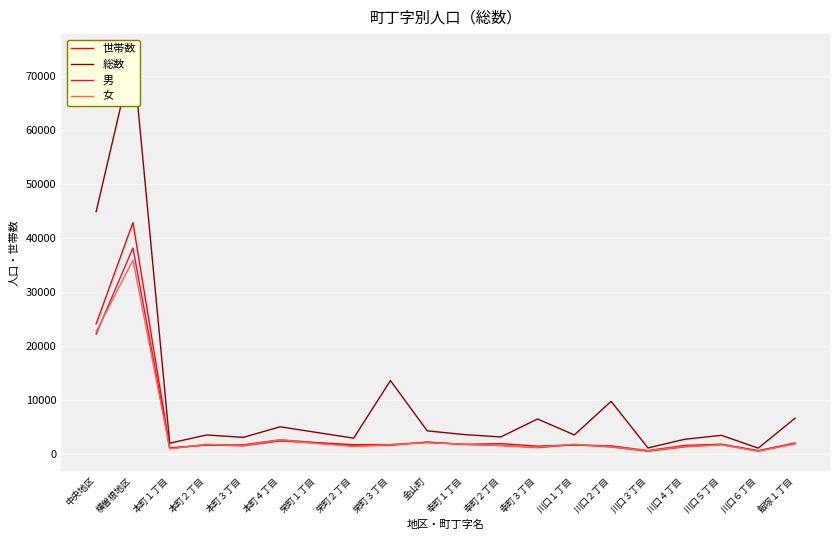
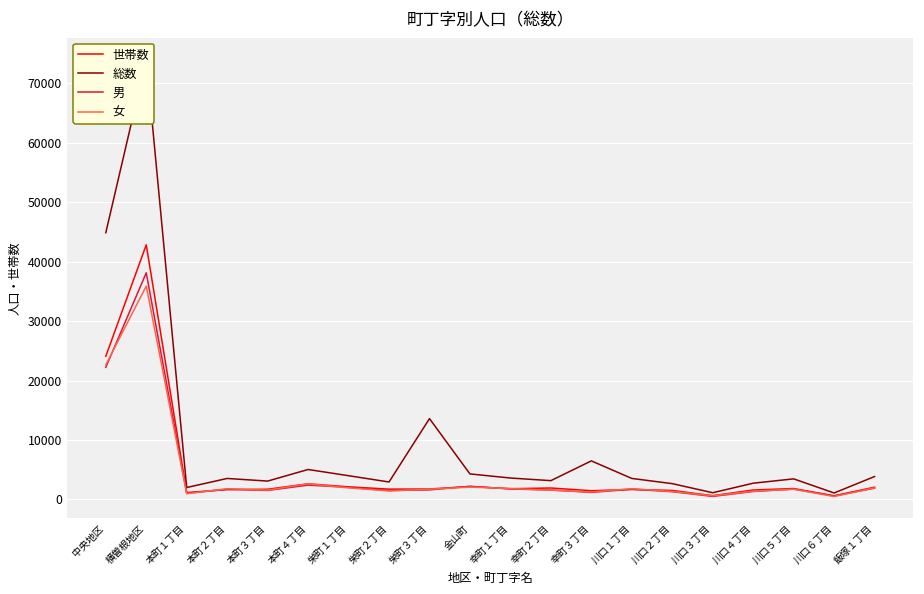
  {
    "世帯数": {
      "中央地区": 24000,
      "横曽根地区": 43000
    },
    "総数": {
      "中央地区": 45000,
      "本町１丁目": 2000,
      "本町２丁目": 4000,
      "本町３丁目": 3000,
      "本町４丁目": 5000,
      "栄町１丁目": 4000,
      "栄町２丁目": 3000,
      "栄町３丁目": 14000,
      "金山町": 4000,
      "幸町１丁目": 4000,
      "幸町２丁目": 3000,
      "幸町３丁目": 6000,
      "川口１丁目": 4000,
-     "川口２丁目": 10000,
+     "川口２丁目": 3000,
      "川口３丁目": 1000,
      "川口４丁目": 3000,
      "川口５丁目": 3000,
-     "飯塚１丁目": 7000
+     "飯塚１丁目": 4000
    },
    "男": {
      "横曽根地区": 38000
    },
    "女": {
      "横曽根地区": 36000
    }
  }
